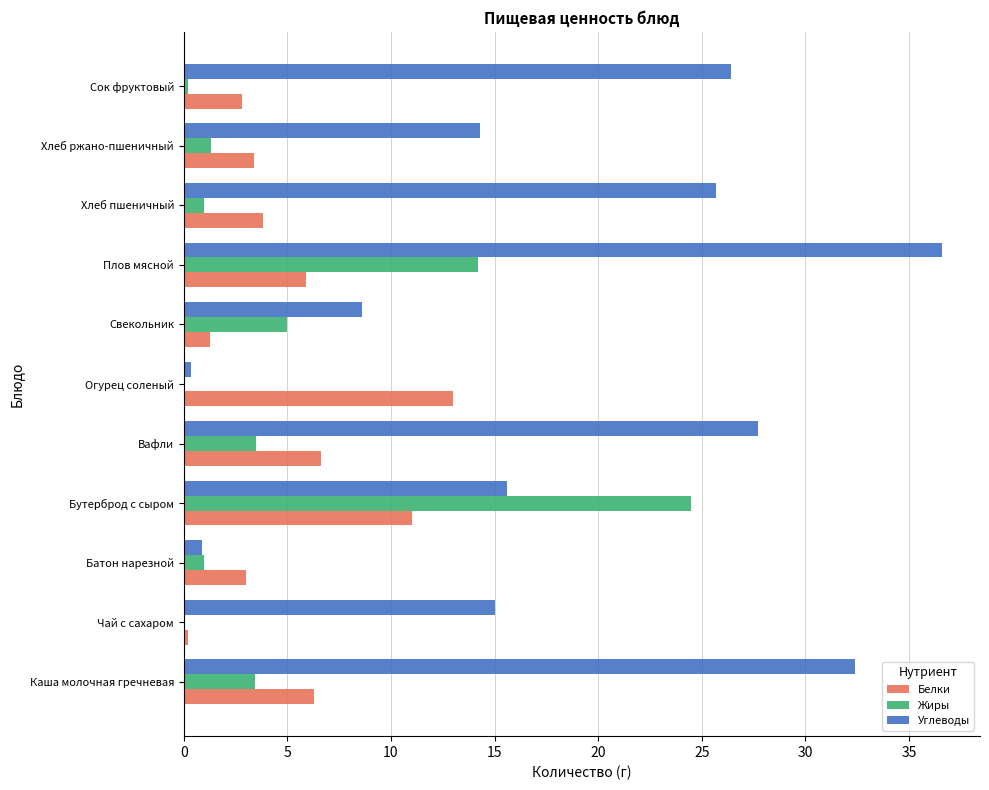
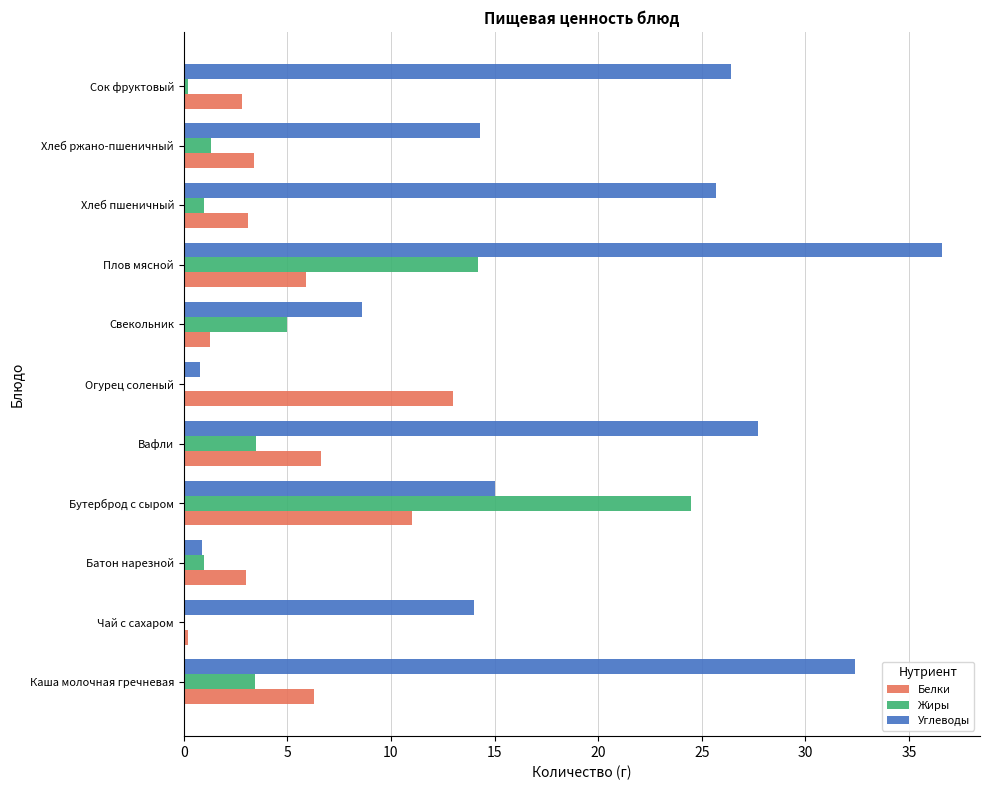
  {
    "Белки": {
      "Сок фруктовый": 2.8,
      "Хлеб ржано-пшеничный": 3.4,
-     "Хлеб пшеничный": 3.8,
+     "Хлеб пшеничный": 3.1,
      "Плов мясной": 5.9,
      "Свекольник": 1.3,
      "Огурец соленый": 13.0,
      "Вафли": 6.6,
      "Бутерброд с сыром": 11.0,
      "Батон нарезной": 3.0,
      "Чай с сахаром": 0.2,
      "Каша молочная гречневая": 6.3
    },
    "Жиры": {
      "Сок фруктовый": 0.2,
      "Хлеб ржано-пшеничный": 1.3,
      "Хлеб пшеничный": 1.0,
      "Плов мясной": 14.2,
      "Свекольник": 5.0,
      "Вафли": 3.5,
      "Бутерброд с сыром": 24.5,
      "Батон нарезной": 1.0,
      "Чай с сахаром": 0.0,
      "Каша молочная гречневая": 3.5
    },
    "Углеводы": {
      "Сок фруктовый": 26.4,
      "Хлеб ржано-пшеничный": 14.3,
      "Хлеб пшеничный": 25.7,
      "Плов мясной": 36.6,
      "Свекольник": 8.6,
-     "Огурец соленый": 0.3,
+     "Огурец соленый": 0.8,
      "Вафли": 27.7,
-     "Бутерброд с сыром": 15.6,
+     "Бутерброд с сыром": 15.0,
      "Батон нарезной": 0.9,
-     "Чай с сахаром": 15,
+     "Чай с сахаром": 14,
      "Каша молочная гречневая": 32.4
    }
  }
